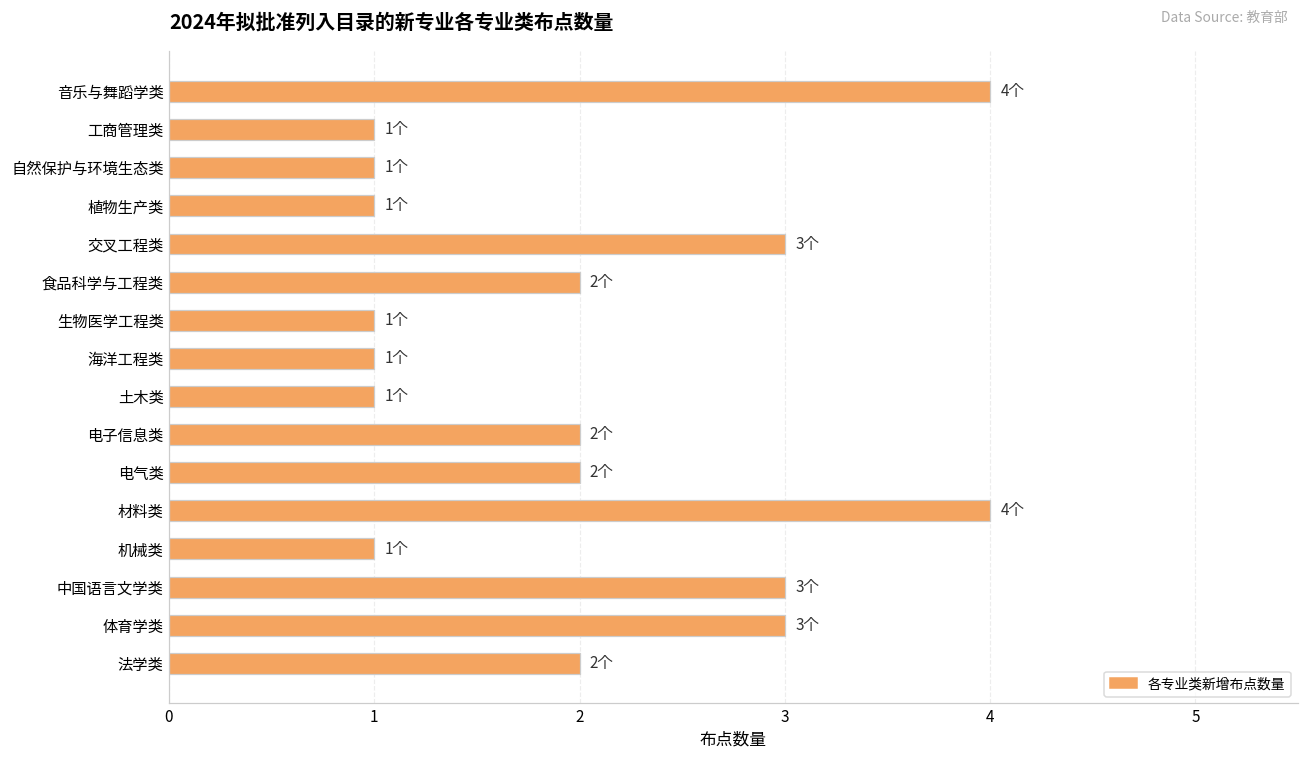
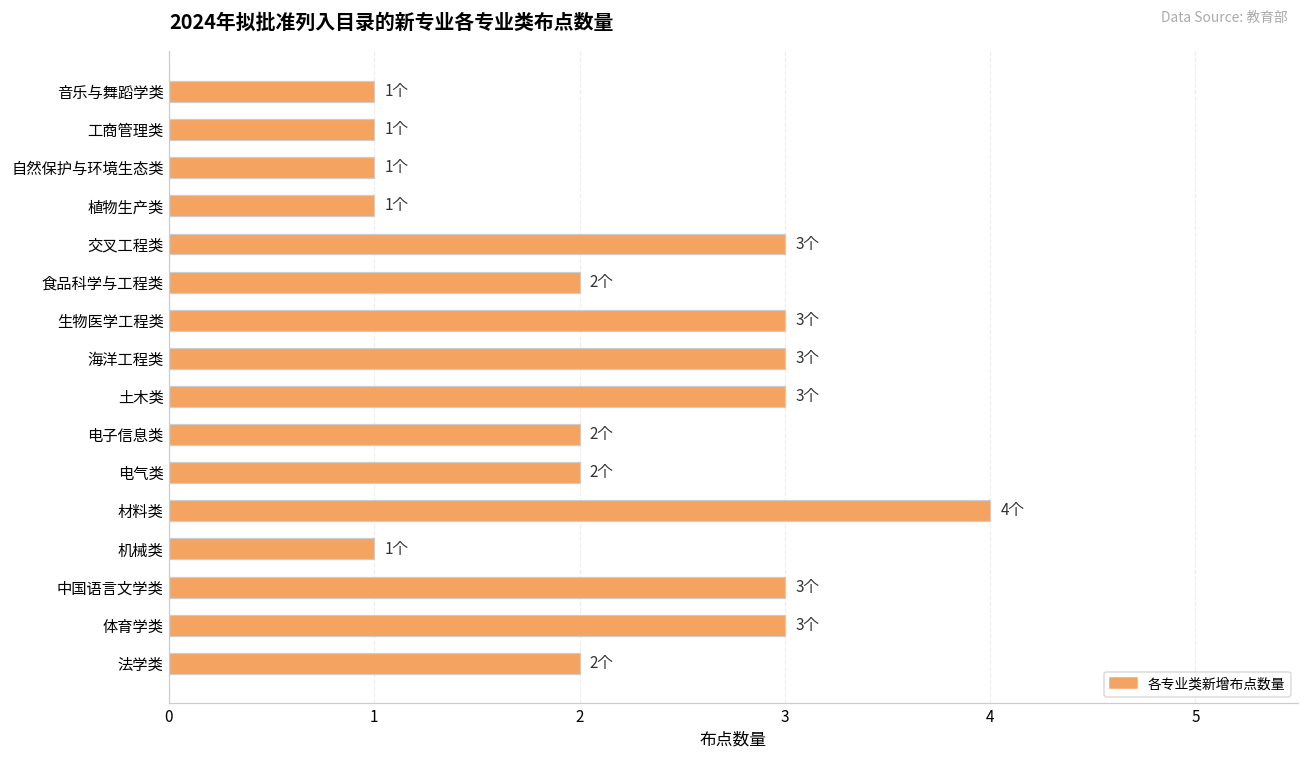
  {
-   "音乐与舞蹈学类": "4个",
+   "音乐与舞蹈学类": "1个",
    "工商管理类": "1个",
    "自然保护与环境生态类": "1个",
    "植物生产类": "1个",
    "交叉工程类": "3个",
    "食品科学与工程类": "2个",
-   "生物医学工程类": "1个",
-   "海洋工程类": "1个",
-   "土木类": "1个",
+   "生物医学工程类": "3个",
+   "海洋工程类": "3个",
+   "土木类": "3个",
    "电子信息类": "2个",
    "电气类": "2个",
    "材料类": "4个",
    "机械类": "1个",
    "中国语言文学类": "3个",
    "体育学类": "3个",
    "法学类": "2个"
  }
